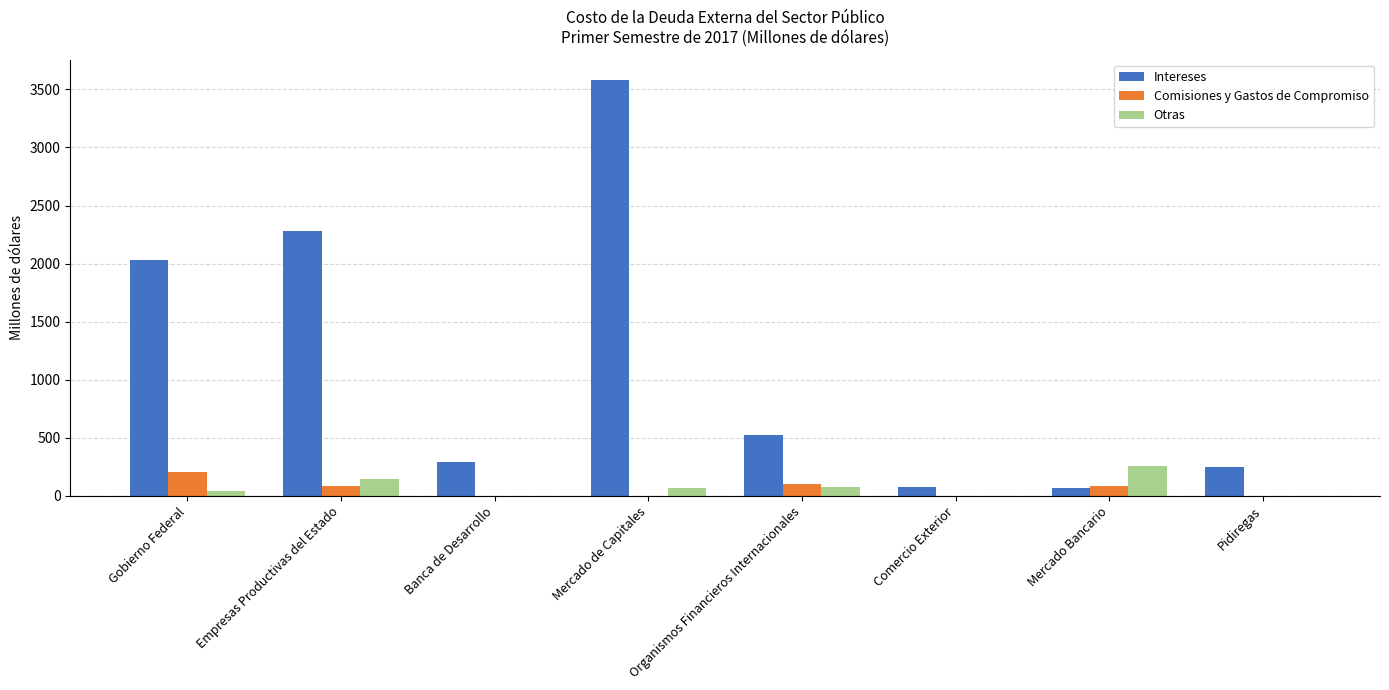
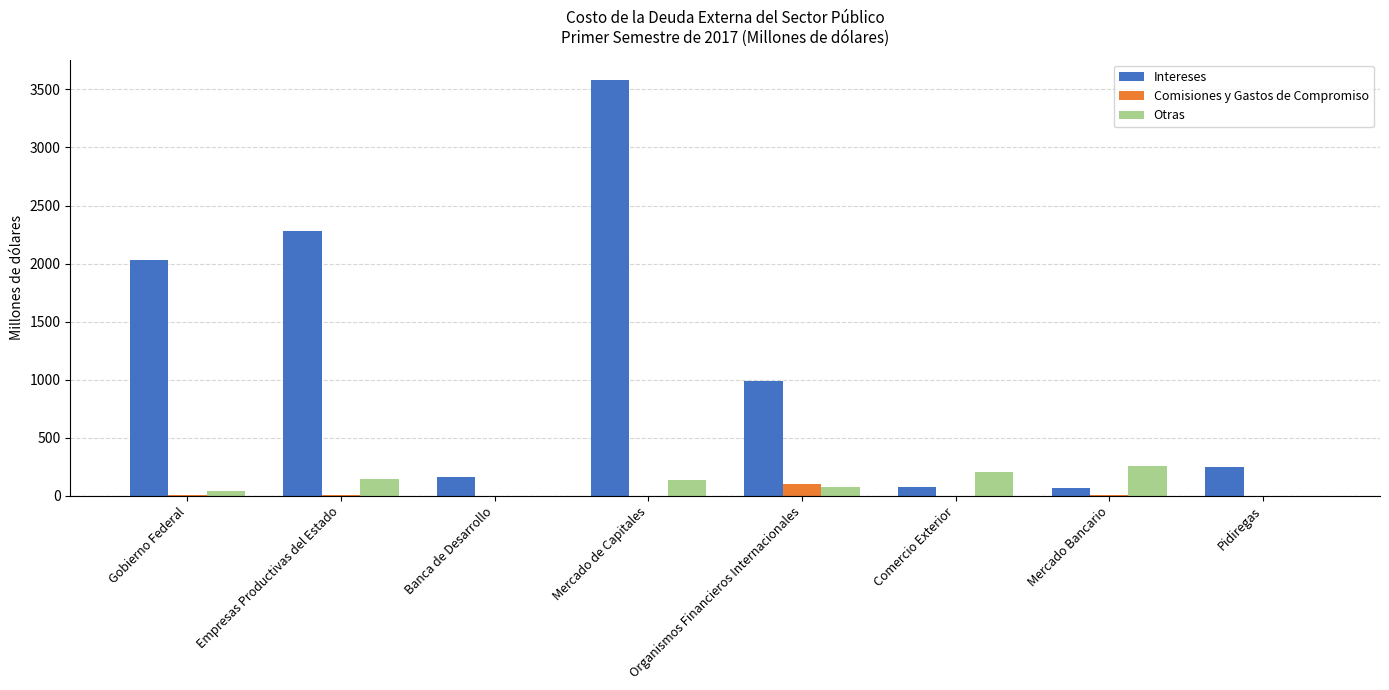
  {
    "Intereses": {
      "Gobierno Federal": 2030,
      "Empresas Productivas del Estado": 2280,
-     "Banca de Desarrollo": 290,
+     "Banca de Desarrollo": 160,
      "Mercado de Capitales": 3580,
-     "Organismos Financieros Internacionales": 520,
+     "Organismos Financieros Internacionales": 990,
      "Comercio Exterior": 70,
      "Mercado Bancario": 60,
      "Pidiregas": 240
    },
    "Comisiones y Gastos de Compromiso": {
-     "Gobierno Federal": 210,
-     "Empresas Productivas del Estado": 90,
+     "Gobierno Federal": 0,
+     "Empresas Productivas del Estado": 10,
      "Mercado de Capitales": 0,
      "Organismos Financieros Internacionales": 100,
-     "Mercado Bancario": 80,
+     "Mercado Bancario": 10,
      "Pidiregas": 0
    },
    "Otras": {
      "Gobierno Federal": 50,
      "Empresas Productivas del Estado": 140,
      "Banca de Desarrollo": 0,
-     "Mercado de Capitales": 70,
+     "Mercado de Capitales": 140,
      "Organismos Financieros Internacionales": 80,
-     "Comercio Exterior": 0,
+     "Comercio Exterior": 210,
      "Mercado Bancario": 260,
      "Pidiregas": 0
    }
  }
